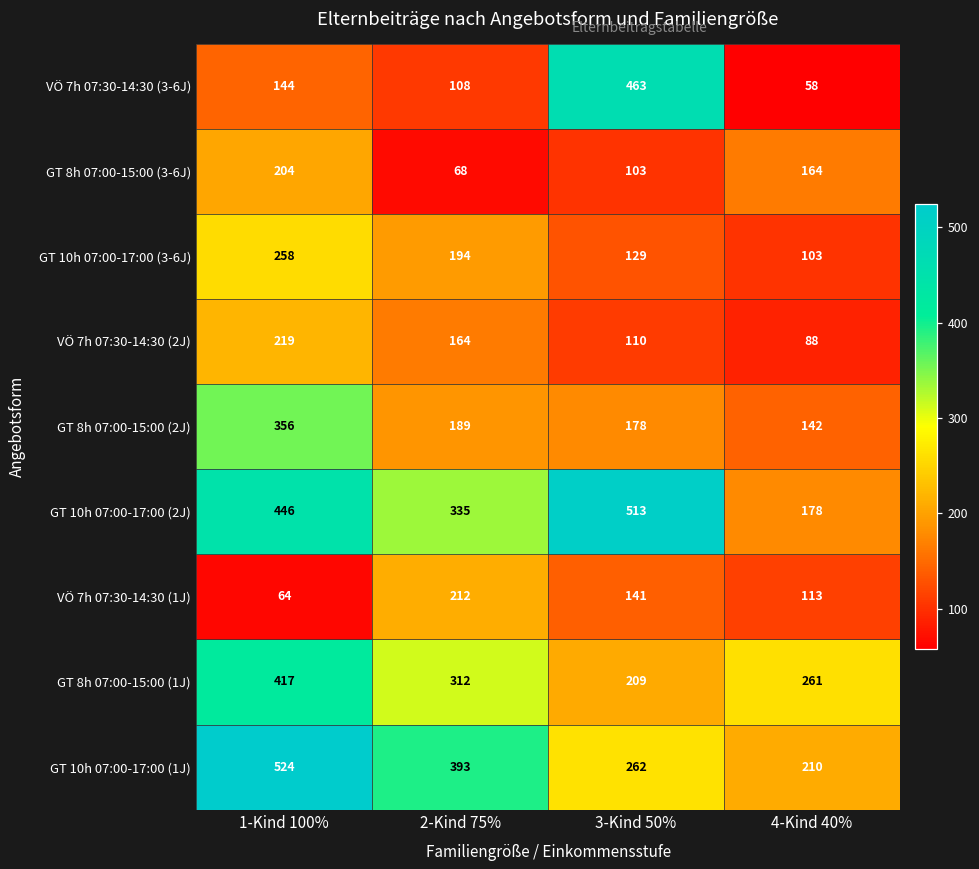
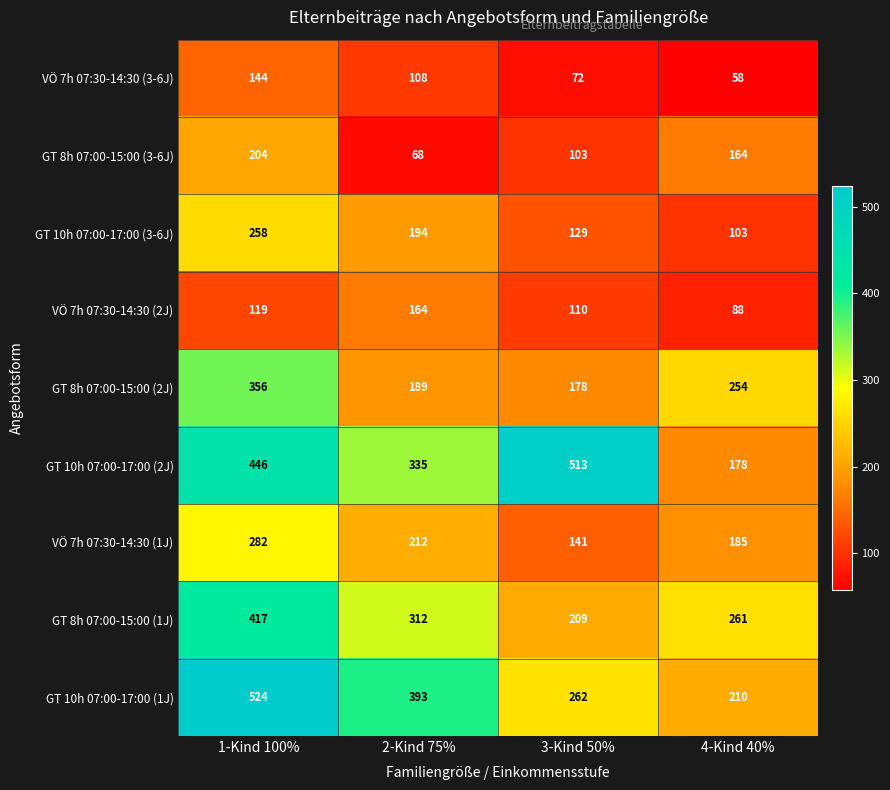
  {
    "VÖ 7h 07:30-14:30 (3-6J)": {
      "1-Kind 100%": 144,
      "2-Kind 75%": 108,
-     "3-Kind 50%": 463,
+     "3-Kind 50%": 72,
      "4-Kind 40%": 58
    },
    "GT 8h 07:00-15:00 (3-6J)": {
      "1-Kind 100%": 204,
      "2-Kind 75%": 68,
      "3-Kind 50%": 103,
      "4-Kind 40%": 164
    },
    "GT 10h 07:00-17:00 (3-6J)": {
      "1-Kind 100%": 258,
      "2-Kind 75%": 194,
      "3-Kind 50%": 129,
      "4-Kind 40%": 103
    },
    "VÖ 7h 07:30-14:30 (2J)": {
-     "1-Kind 100%": 219,
+     "1-Kind 100%": 119,
      "2-Kind 75%": 164,
      "3-Kind 50%": 110,
      "4-Kind 40%": 88
    },
    "GT 8h 07:00-15:00 (2J)": {
      "1-Kind 100%": 356,
      "2-Kind 75%": 189,
      "3-Kind 50%": 178,
-     "4-Kind 40%": 142
+     "4-Kind 40%": 254
    },
    "GT 10h 07:00-17:00 (2J)": {
      "1-Kind 100%": 446,
      "2-Kind 75%": 335,
      "3-Kind 50%": 513,
      "4-Kind 40%": 178
    },
    "VÖ 7h 07:30-14:30 (1J)": {
-     "1-Kind 100%": 64,
+     "1-Kind 100%": 282,
      "2-Kind 75%": 212,
      "3-Kind 50%": 141,
-     "4-Kind 40%": 113
+     "4-Kind 40%": 185
    },
    "GT 8h 07:00-15:00 (1J)": {
      "1-Kind 100%": 417,
      "2-Kind 75%": 312,
      "3-Kind 50%": 209,
      "4-Kind 40%": 261
    },
    "GT 10h 07:00-17:00 (1J)": {
      "1-Kind 100%": 524,
      "2-Kind 75%": 393,
      "3-Kind 50%": 262,
      "4-Kind 40%": 210
    }
  }
